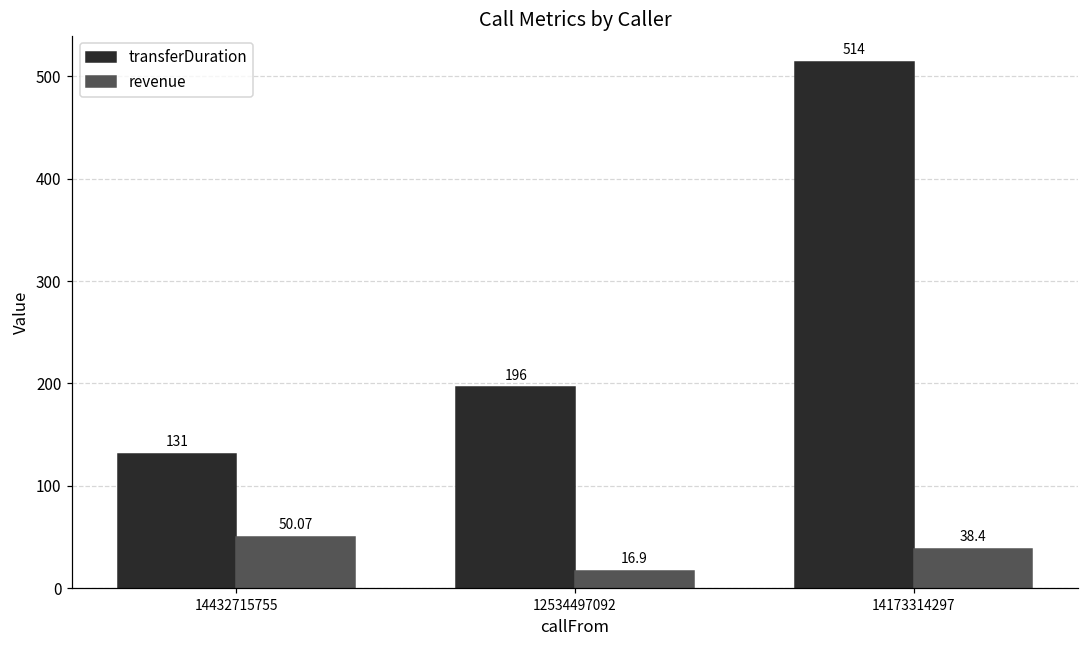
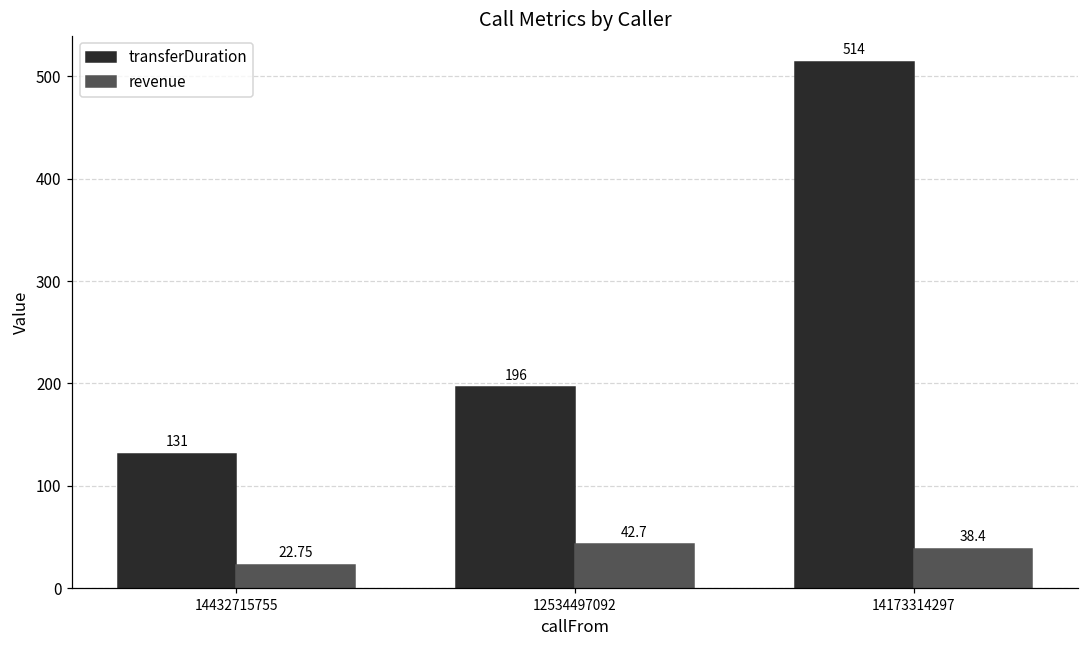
  {
    "transferDuration": {
      "14432715755": 131,
      "12534497092": 196,
      "14173314297": 514
    },
    "revenue": {
-     "14432715755": 50.07,
-     "12534497092": 16.9,
+     "14432715755": 22.75,
+     "12534497092": 42.7,
      "14173314297": 38.4
    }
  }
